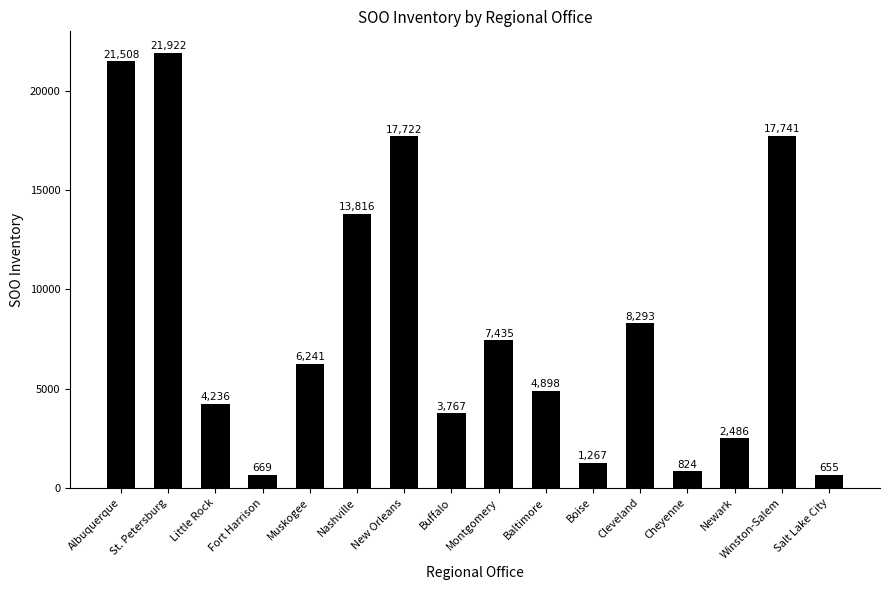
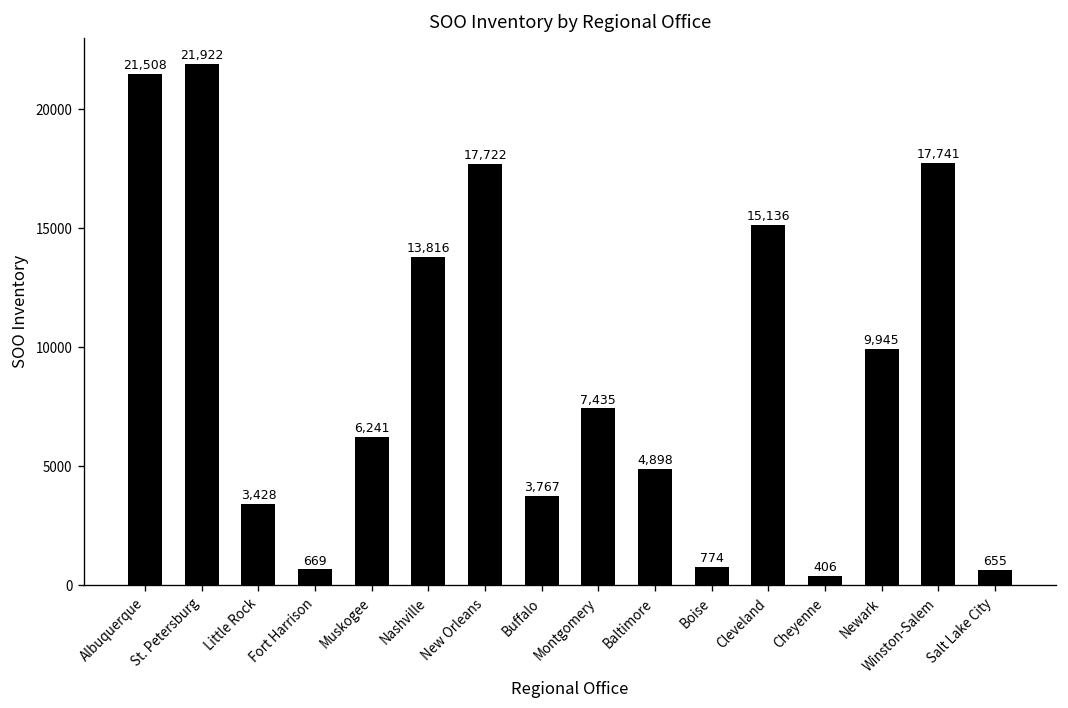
  {
    "Albuquerque": "21,508",
    "St. Petersburg": "21,922",
-   "Little Rock": "4,236",
+   "Little Rock": "3,428",
    "Fort Harrison": "669",
    "Muskogee": "6,241",
    "Nashville": "13,816",
    "New Orleans": "17,722",
    "Buffalo": "3,767",
    "Montgomery": "7,435",
    "Baltimore": "4,898",
-   "Boise": "1,267",
-   "Cleveland": "8,293",
-   "Cheyenne": "824",
-   "Newark": "2,486",
+   "Boise": "774",
+   "Cleveland": "15,136",
+   "Cheyenne": "406",
+   "Newark": "9,945",
    "Winston-Salem": "17,741",
    "Salt Lake City": "655"
  }
